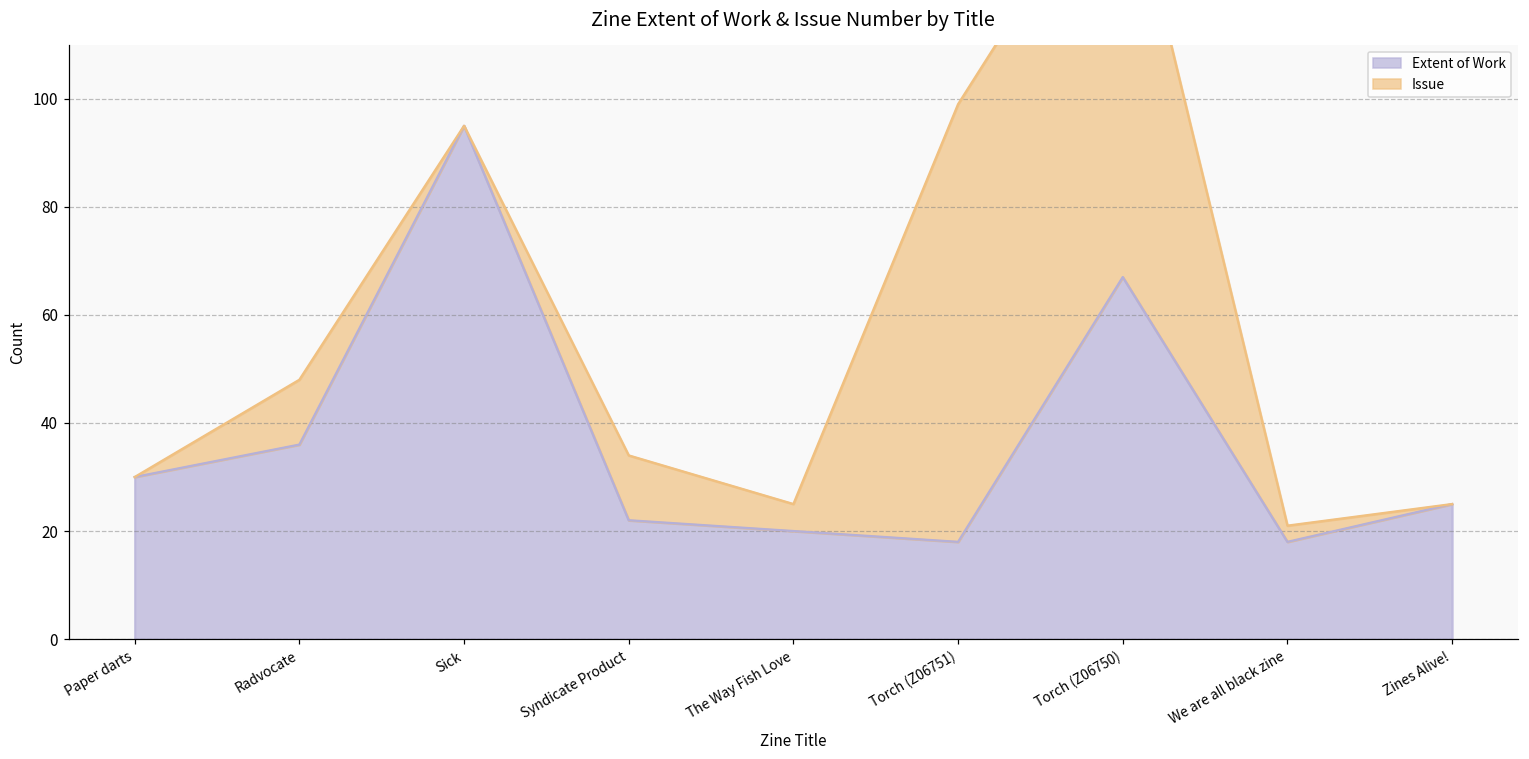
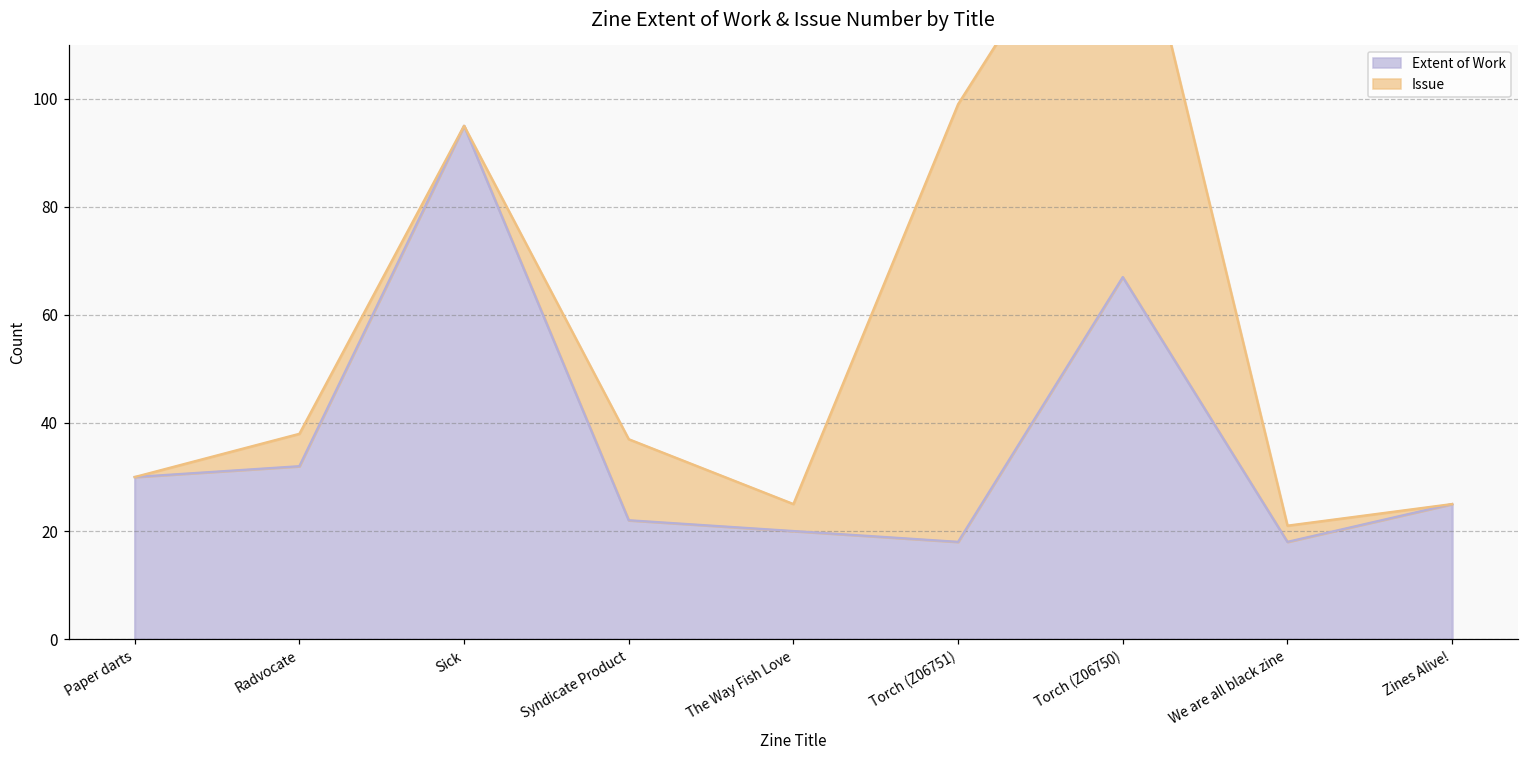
  {
    "Extent of Work": {
-     "Radvocate": 36,
+     "Radvocate": 32,
      "Syndicate Product": 22,
      "The Way Fish Love": 20,
      "Torch (Z06751)": 18,
      "Torch (Z06750)": 67,
      "We are all black zine": 18
    },
    "Issue": {
-     "Radvocate": 12,
-     "Syndicate Product": 12,
+     "Radvocate": 6,
+     "Syndicate Product": 15,
      "The Way Fish Love": 5,
      "Torch (Z06751)": 81,
      "We are all black zine": 3
    }
  }
